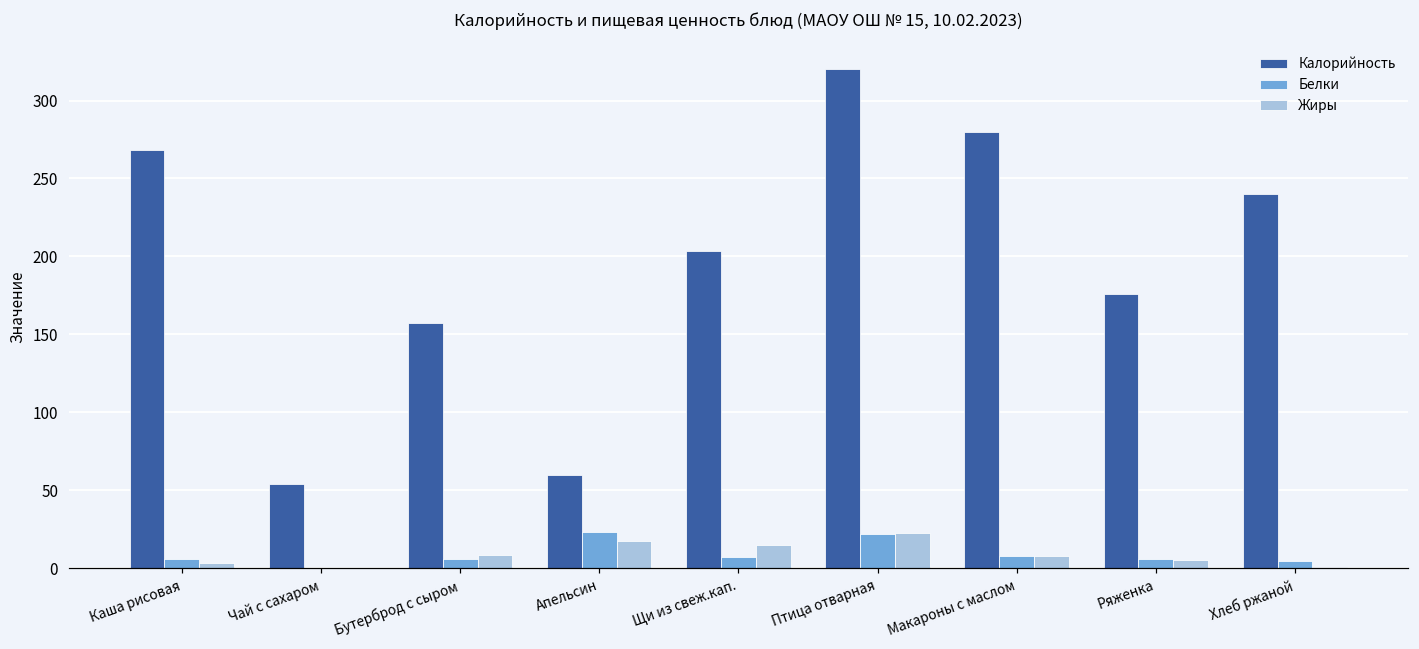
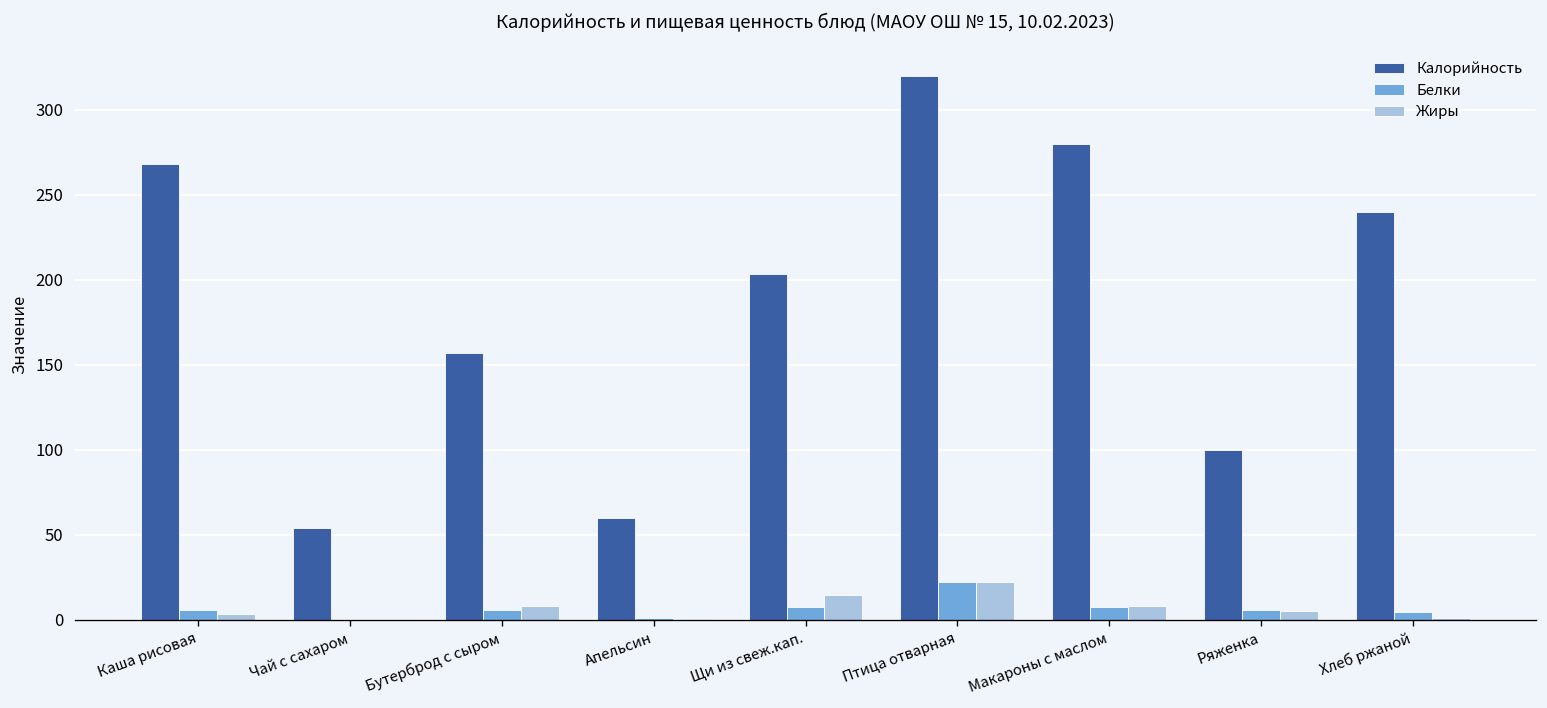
  {
    "Калорийность": {
      "Каша рисовая": 268,
      "Чай с сахаром": 54,
      "Бутерброд с сыром": 157,
      "Апельсин": 60,
      "Щи из свеж.кап.": 203,
      "Птица отварная": 320,
      "Макароны с маслом": 280,
-     "Ряженка": 176,
+     "Ряженка": 100,
      "Хлеб ржаной": 240
    },
    "Белки": {
      "Каша рисовая": 6,
      "Бутерброд с сыром": 6,
-     "Апельсин": 23,
+     "Апельсин": 1,
      "Щи из свеж.кап.": 7,
      "Птица отварная": 22,
      "Макароны с маслом": 8,
      "Ряженка": 6,
      "Хлеб ржаной": 5
    },
    "Жиры": {
      "Каша рисовая": 4,
      "Бутерброд с сыром": 8,
-     "Апельсин": 17,
+     "Апельсин": 0,
      "Щи из свеж.кап.": 15,
      "Птица отварная": 23,
      "Макароны с маслом": 8,
      "Ряженка": 5
    }
  }
